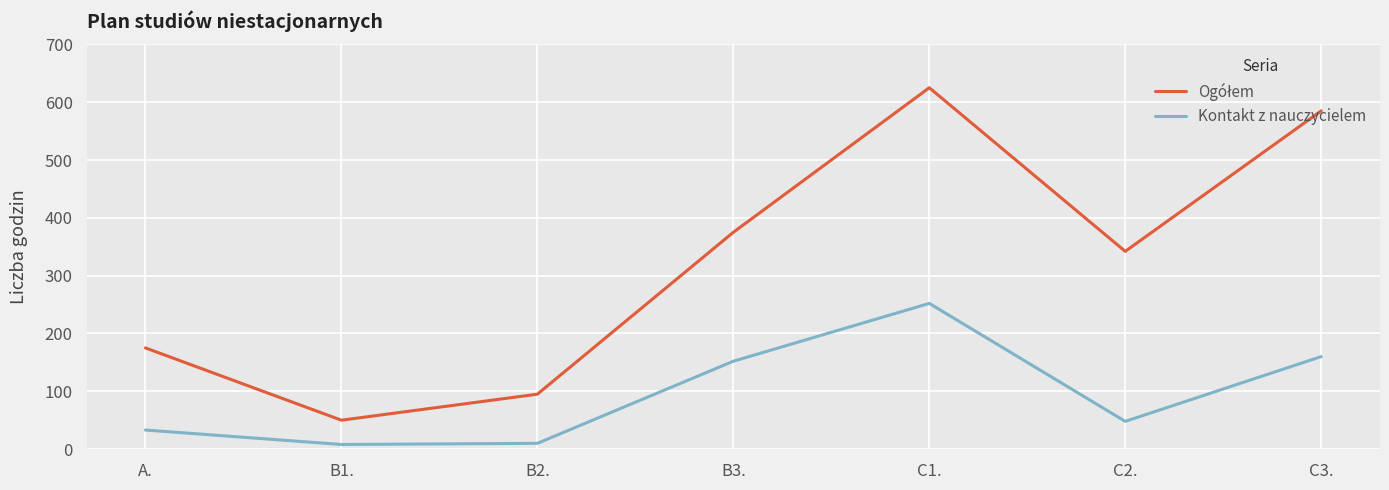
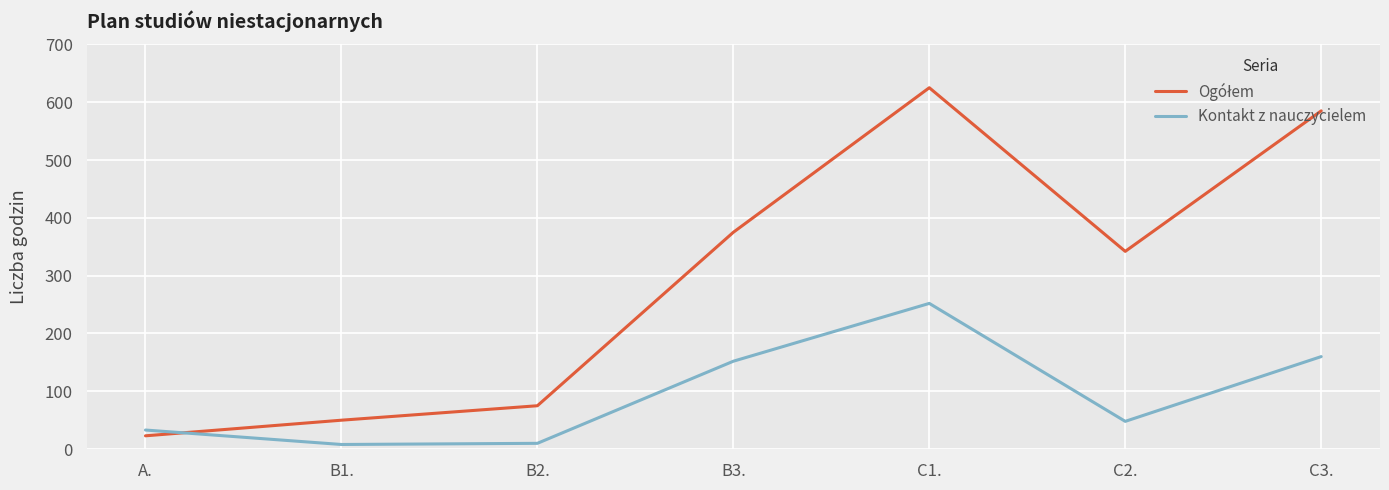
  {
    "Ogółem": {
-     "A.": 180,
+     "A.": 20,
      "B1.": 50,
-     "B2.": 100,
+     "B2.": 80,
      "B3.": 380,
      "C1.": 630,
      "C2.": 340,
      "C3.": 590
    },
    "Kontakt z nauczycielem": {
      "A.": 30,
      "B1.": 10,
      "B2.": 10,
      "B3.": 150,
      "C1.": 250,
      "C2.": 50,
      "C3.": 160
    }
  }
